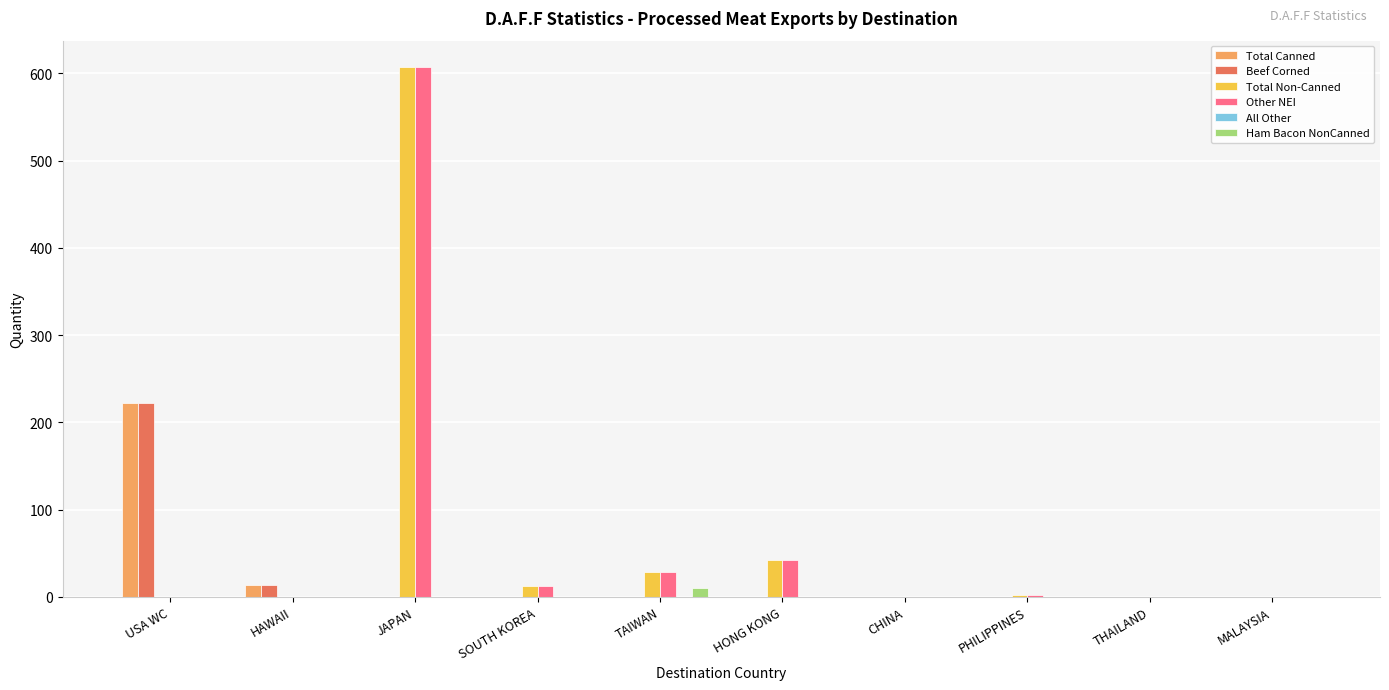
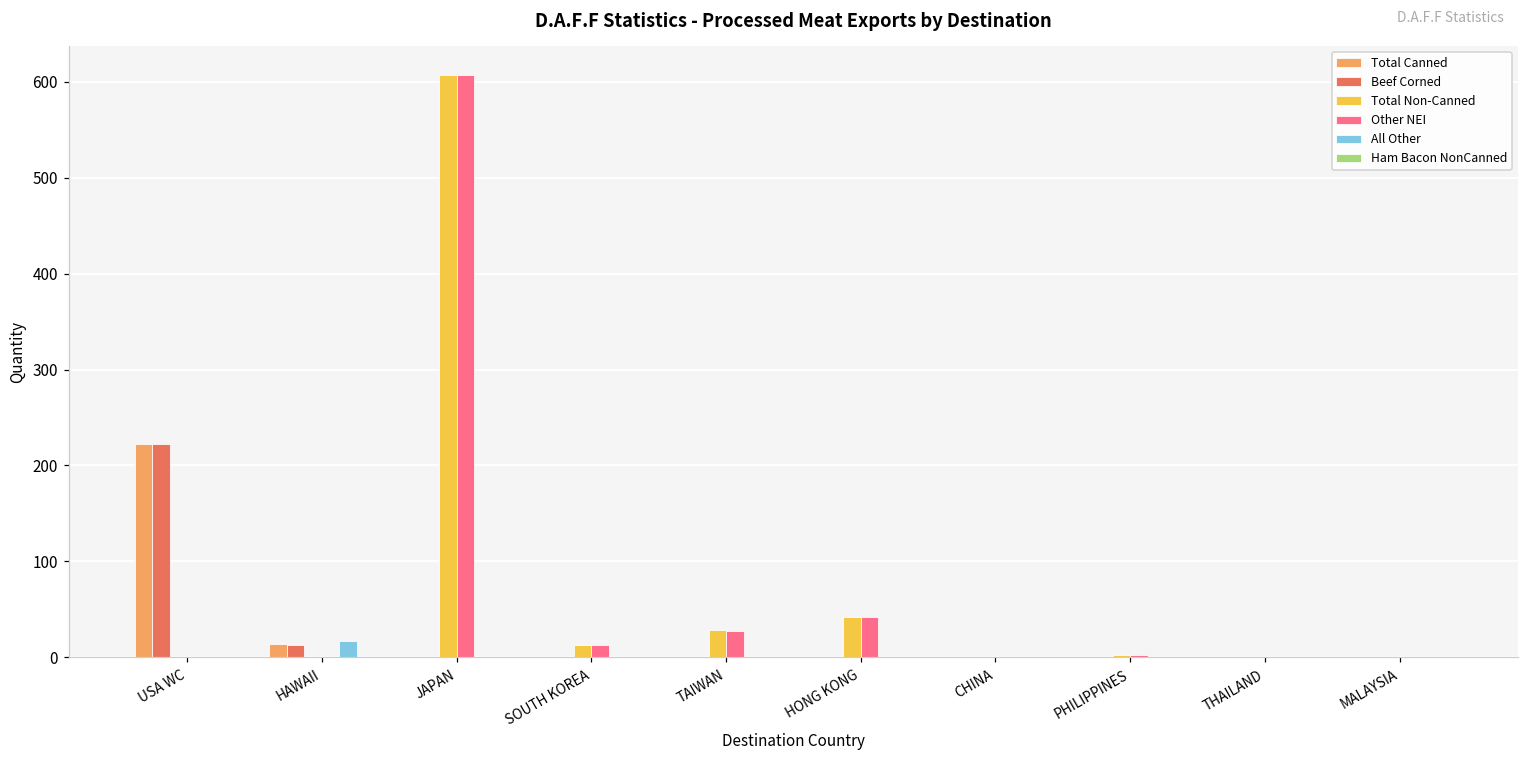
  {
    "All Other": {
      "USA WC": 0,
-     "HAWAII": 0,
+     "HAWAII": 20,
      "JAPAN": 0,
      "SOUTH KOREA": 0,
      "TAIWAN": 0,
      "HONG KONG": 0,
      "CHINA": 0,
      "PHILIPPINES": 0,
      "THAILAND": 0,
      "MALAYSIA": 0
    },
    "Ham Bacon NonCanned": {
      "USA WC": 0,
      "HAWAII": 0,
      "JAPAN": 0,
      "SOUTH KOREA": 0,
-     "TAIWAN": 10,
+     "TAIWAN": 0,
      "HONG KONG": 0,
      "CHINA": 0,
      "PHILIPPINES": 0,
      "THAILAND": 0,
      "MALAYSIA": 0
    }
  }
